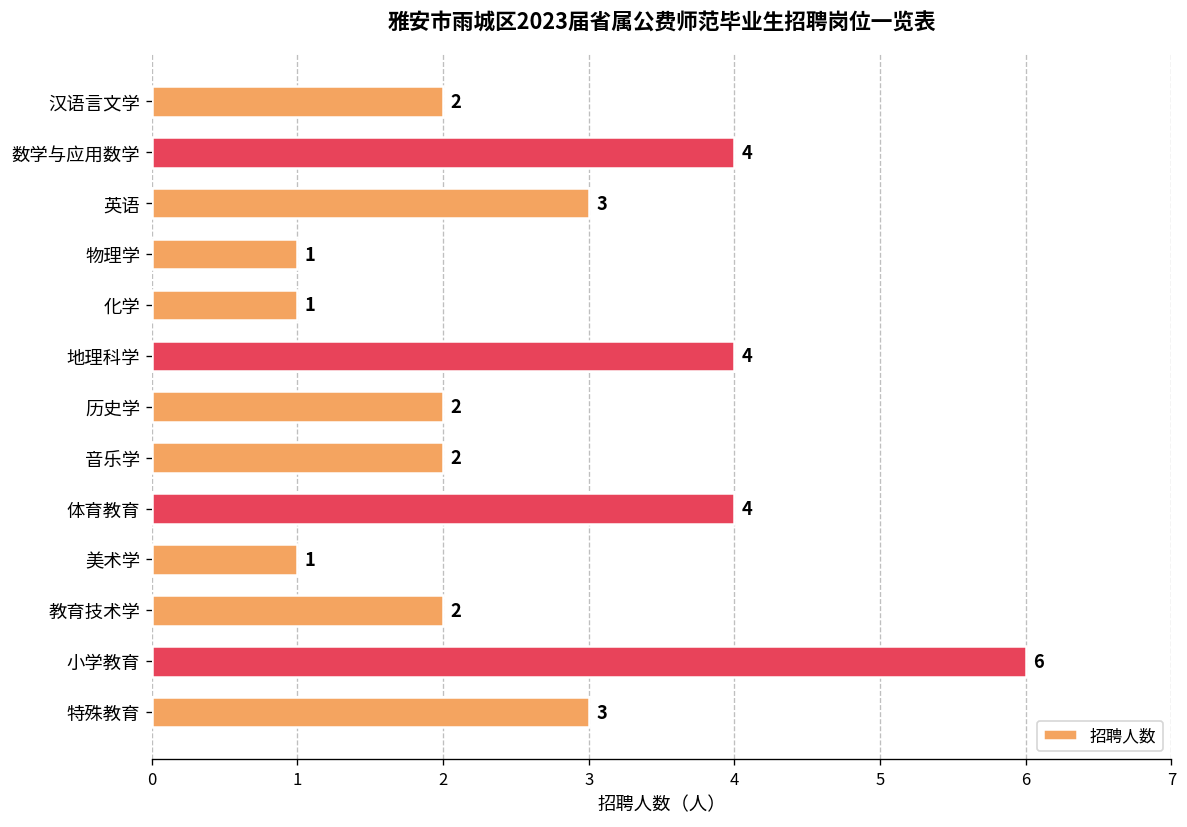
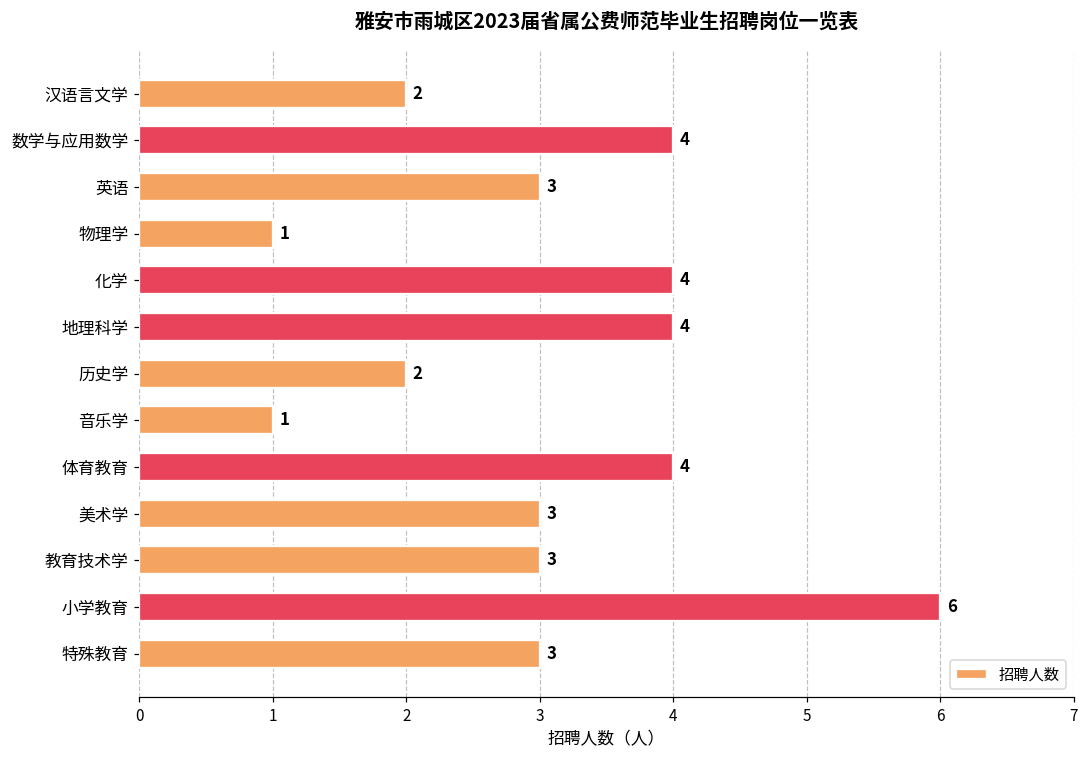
  {
    "汉语言文学": 2,
    "数学与应用数学": 4,
    "英语": 3,
    "物理学": 1,
-   "化学": 1,
+   "化学": 4,
    "地理科学": 4,
    "历史学": 2,
-   "音乐学": 2,
+   "音乐学": 1,
    "体育教育": 4,
-   "美术学": 1,
-   "教育技术学": 2,
+   "美术学": 3,
+   "教育技术学": 3,
    "小学教育": 6,
    "特殊教育": 3
  }
